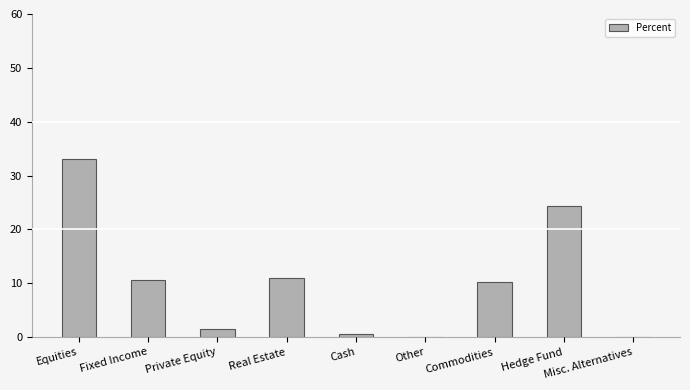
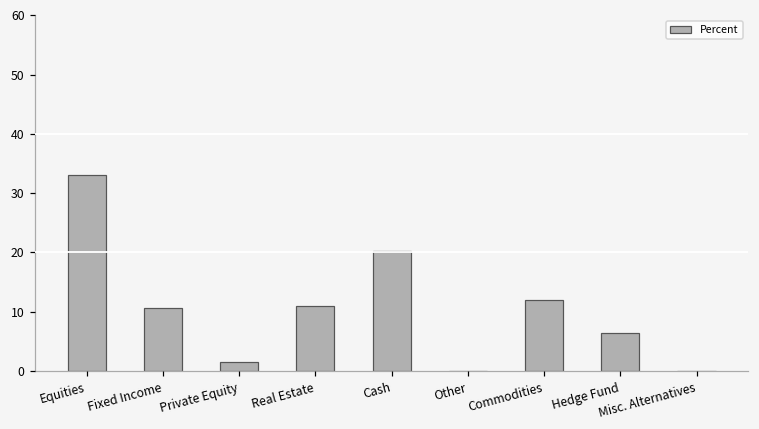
  {
    "Equities": 33,
    "Fixed Income": 11,
    "Private Equity": 2,
    "Real Estate": 11,
-   "Cash": 1,
+   "Cash": 20,
    "Other": 0,
-   "Commodities": 10,
-   "Hedge Fund": 24,
+   "Commodities": 12,
+   "Hedge Fund": 6,
    "Misc. Alternatives": 0
  }
